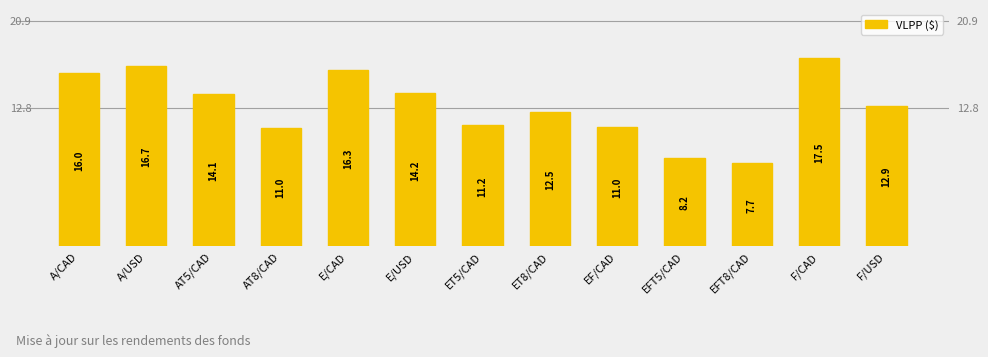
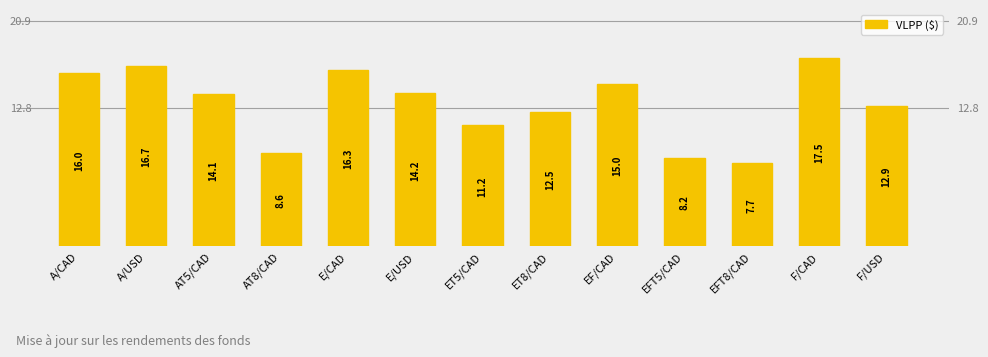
  {
    "A/CAD": 16.0,
    "A/USD": 16.7,
    "AT5/CAD": 14.1,
-   "AT8/CAD": 11.0,
+   "AT8/CAD": 8.6,
    "E/CAD": 16.3,
    "E/USD": 14.2,
    "ET5/CAD": 11.2,
    "ET8/CAD": 12.5,
-   "EF/CAD": 11.0,
+   "EF/CAD": 15.0,
    "EFT5/CAD": 8.2,
    "EFT8/CAD": 7.7,
    "F/CAD": 17.5,
    "F/USD": 12.9
  }
